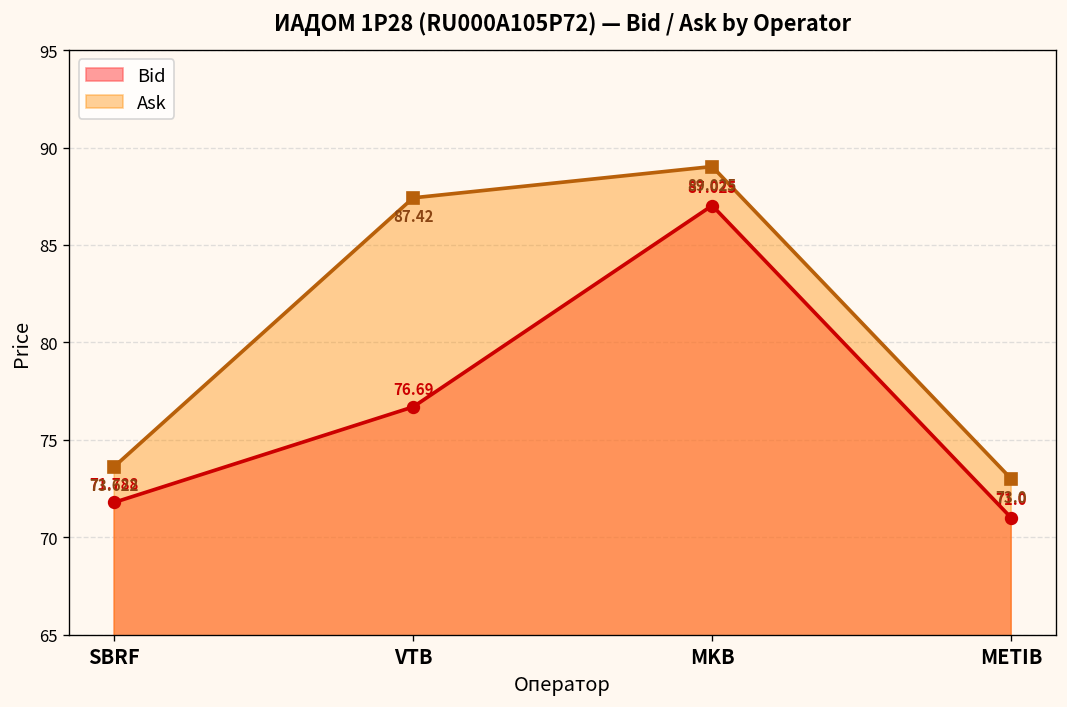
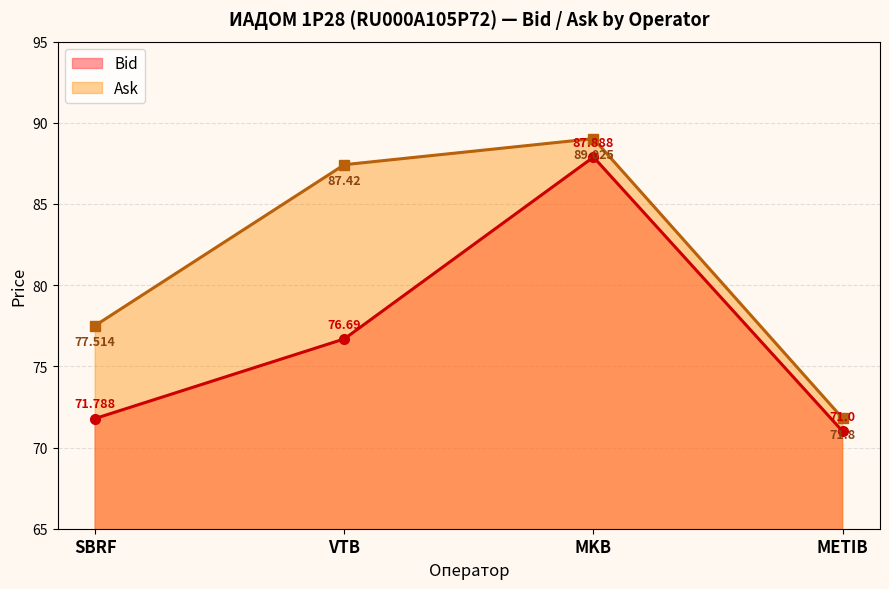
  {
    "Bid": {
      "VTB": 76.69,
-     "MKB": 87.025
+     "MKB": 87.888
    },
    "Ask": {
-     "SBRF": 73.622,
+     "SBRF": 77.514,
      "VTB": 87.42,
-     "METIB": 73.0
+     "METIB": 71.8
    }
  }
